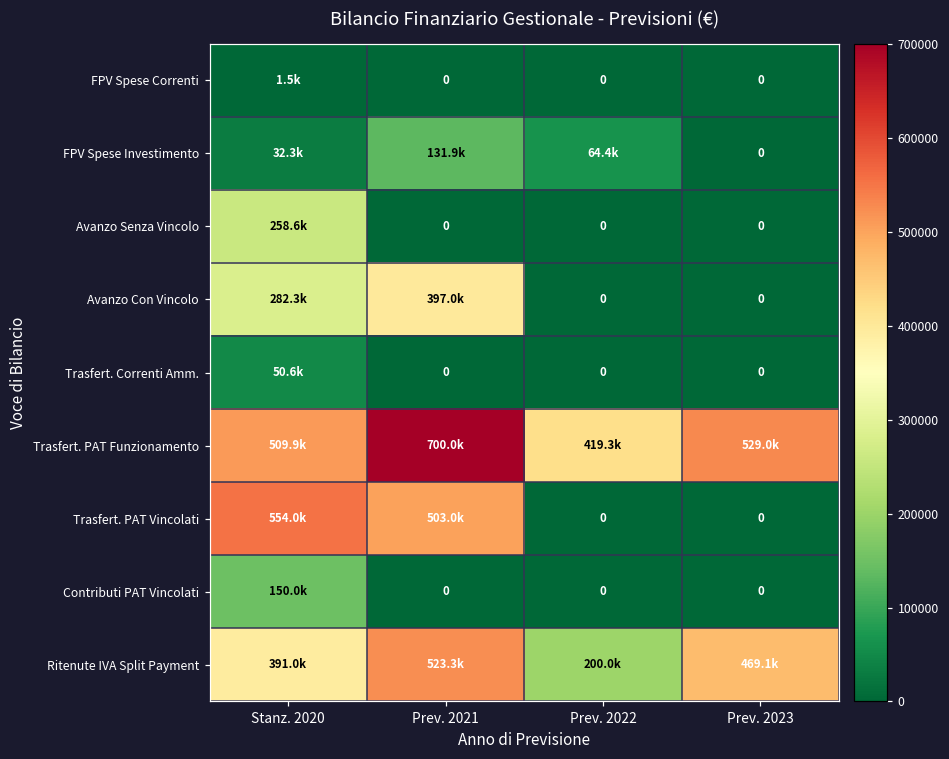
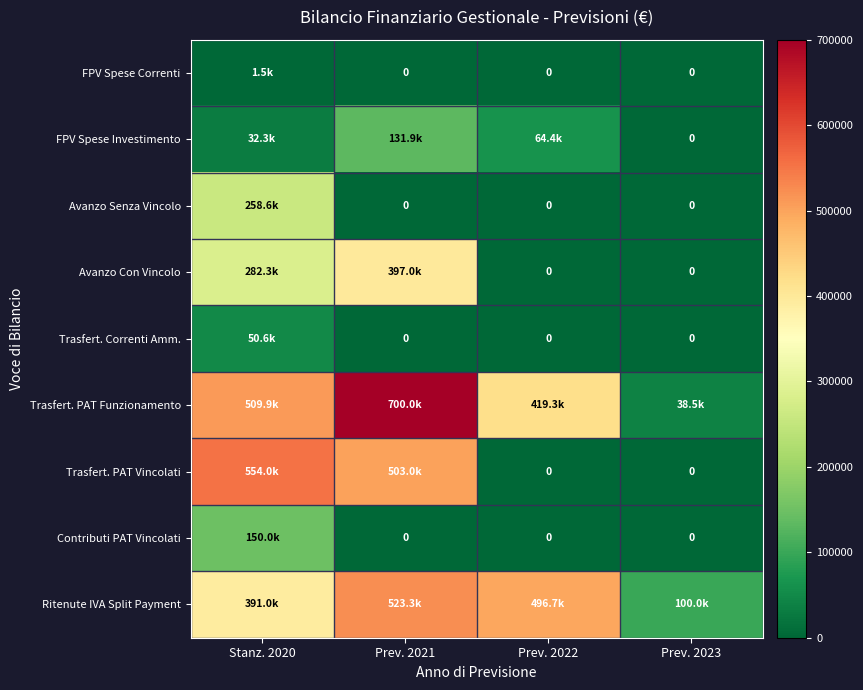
  {
    "FPV Spese Correnti": {
      "Stanz. 2020": "1.5k",
      "Prev. 2021": "0",
      "Prev. 2022": "0",
      "Prev. 2023": "0"
    },
    "FPV Spese Investimento": {
      "Stanz. 2020": "32.3k",
      "Prev. 2021": "131.9k",
      "Prev. 2022": "64.4k",
      "Prev. 2023": "0"
    },
    "Avanzo Senza Vincolo": {
      "Stanz. 2020": "258.6k",
      "Prev. 2021": "0",
      "Prev. 2022": "0",
      "Prev. 2023": "0"
    },
    "Avanzo Con Vincolo": {
      "Stanz. 2020": "282.3k",
      "Prev. 2021": "397.0k",
      "Prev. 2022": "0",
      "Prev. 2023": "0"
    },
    "Trasfert. Correnti Amm.": {
      "Stanz. 2020": "50.6k",
      "Prev. 2021": "0",
      "Prev. 2022": "0",
      "Prev. 2023": "0"
    },
    "Trasfert. PAT Funzionamento": {
      "Stanz. 2020": "509.9k",
      "Prev. 2021": "700.0k",
      "Prev. 2022": "419.3k",
-     "Prev. 2023": "529.0k"
+     "Prev. 2023": "38.5k"
    },
    "Trasfert. PAT Vincolati": {
      "Stanz. 2020": "554.0k",
      "Prev. 2021": "503.0k",
      "Prev. 2022": "0",
      "Prev. 2023": "0"
    },
    "Contributi PAT Vincolati": {
      "Stanz. 2020": "150.0k",
      "Prev. 2021": "0",
      "Prev. 2022": "0",
      "Prev. 2023": "0"
    },
    "Ritenute IVA Split Payment": {
      "Stanz. 2020": "391.0k",
      "Prev. 2021": "523.3k",
-     "Prev. 2022": "200.0k",
-     "Prev. 2023": "469.1k"
+     "Prev. 2022": "496.7k",
+     "Prev. 2023": "100.0k"
    }
  }
